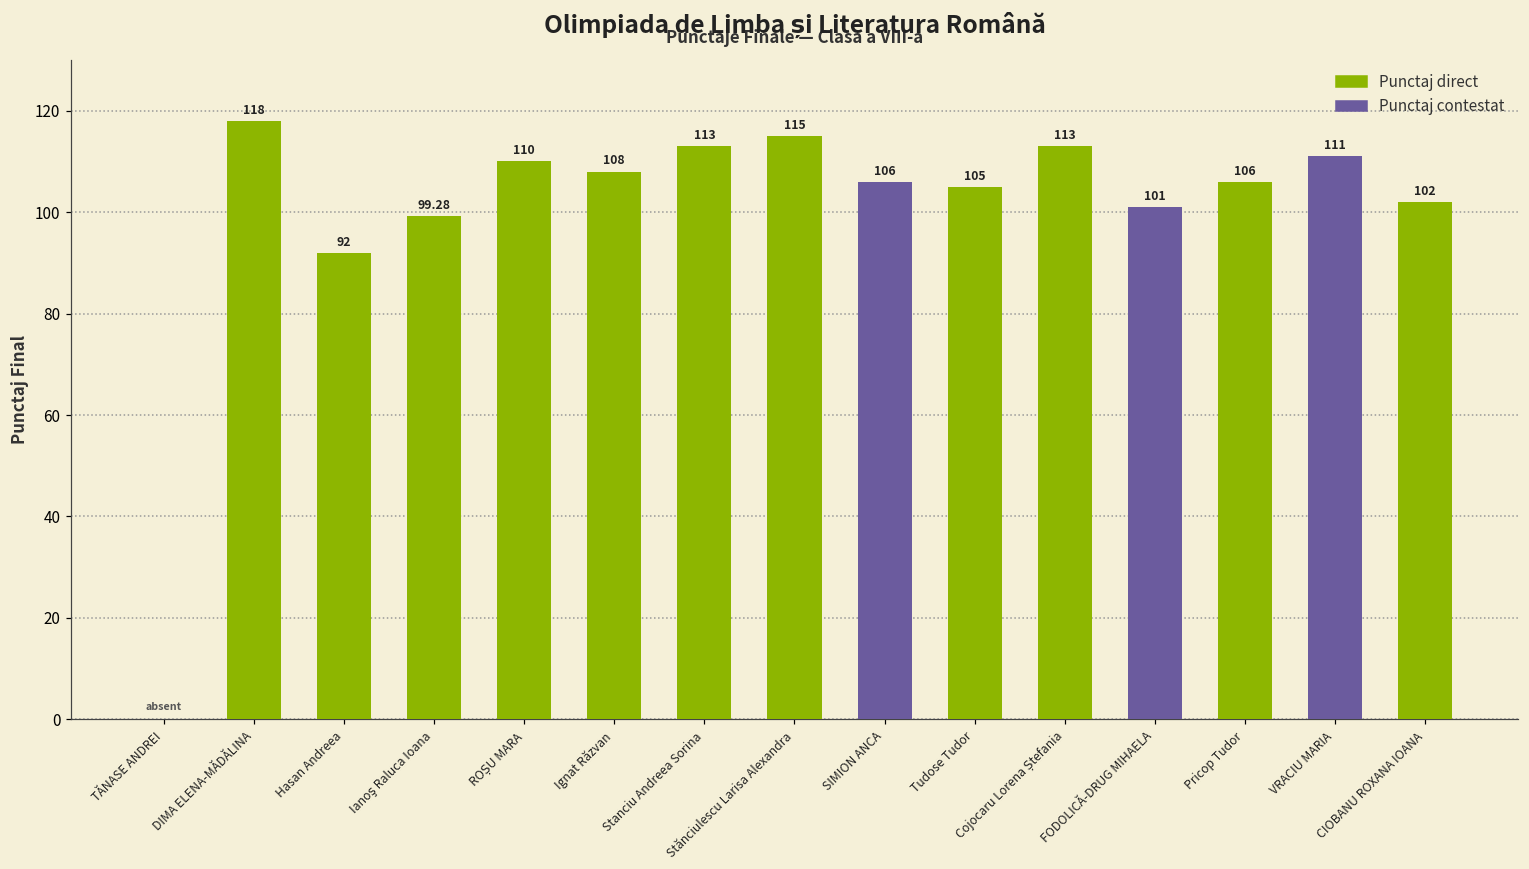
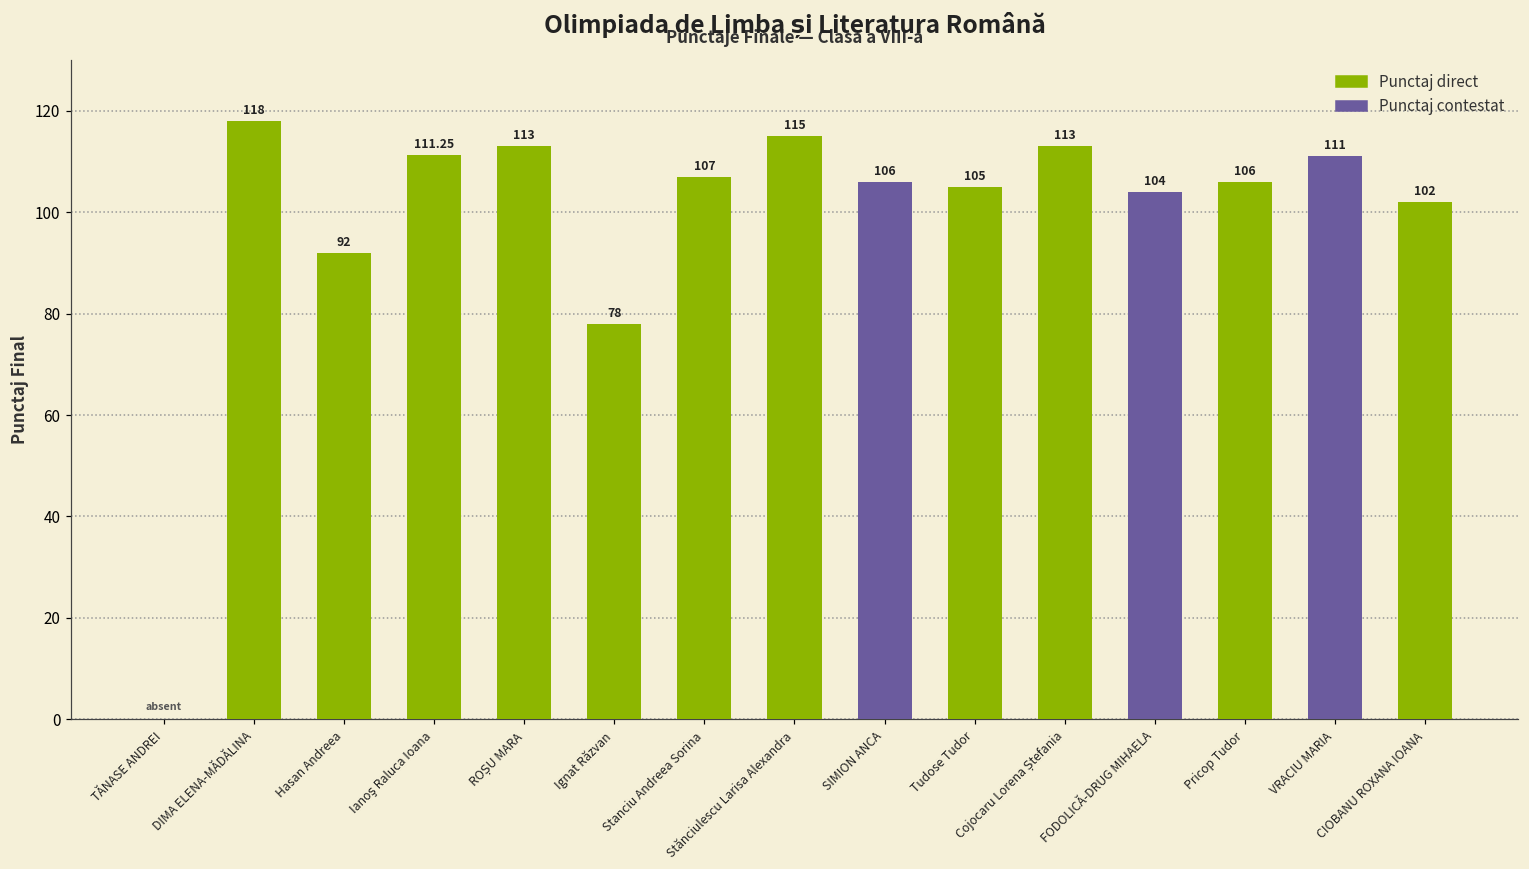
  {
    "DIMA ELENA-MĂDĂLINA": 118,
    "Hasan Andreea": 92,
-   "Ianoş Raluca Ioana": 99.28,
-   "ROȘU MARA": 110,
-   "Ignat Răzvan": 108,
-   "Stanciu Andreea Sorina": 113,
+   "Ianoş Raluca Ioana": 111.25,
+   "ROȘU MARA": 113,
+   "Ignat Răzvan": 78,
+   "Stanciu Andreea Sorina": 107,
    "Stănciulescu Larisa Alexandra": 115,
    "SIMION ANCA": 106,
    "Tudose Tudor": 105,
    "Cojocaru Lorena Ștefania": 113,
-   "FODOLICĂ-DRUG MIHAELA": 101,
+   "FODOLICĂ-DRUG MIHAELA": 104,
    "Pricop Tudor": 106,
    "VRACIU MARIA": 111,
    "CIOBANU ROXANA IOANA": 102
  }
